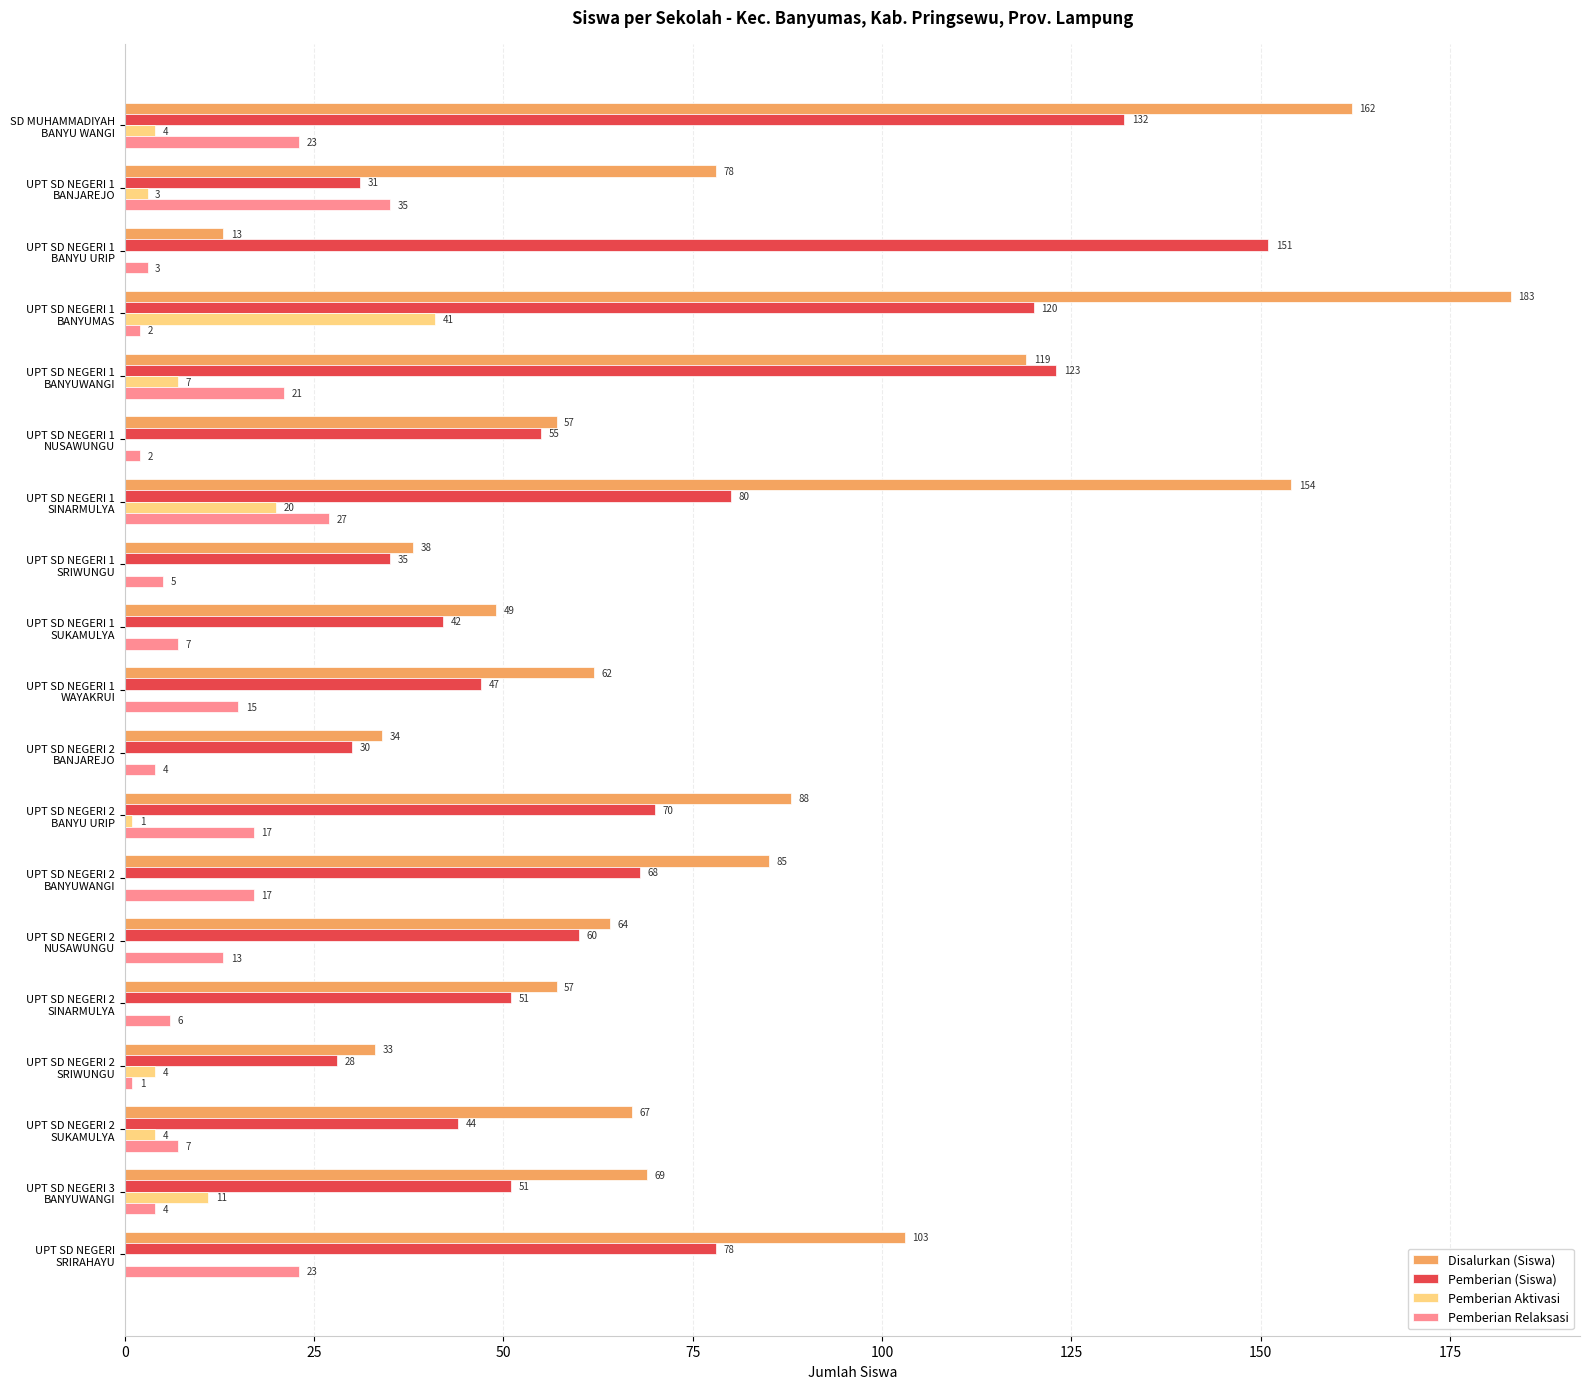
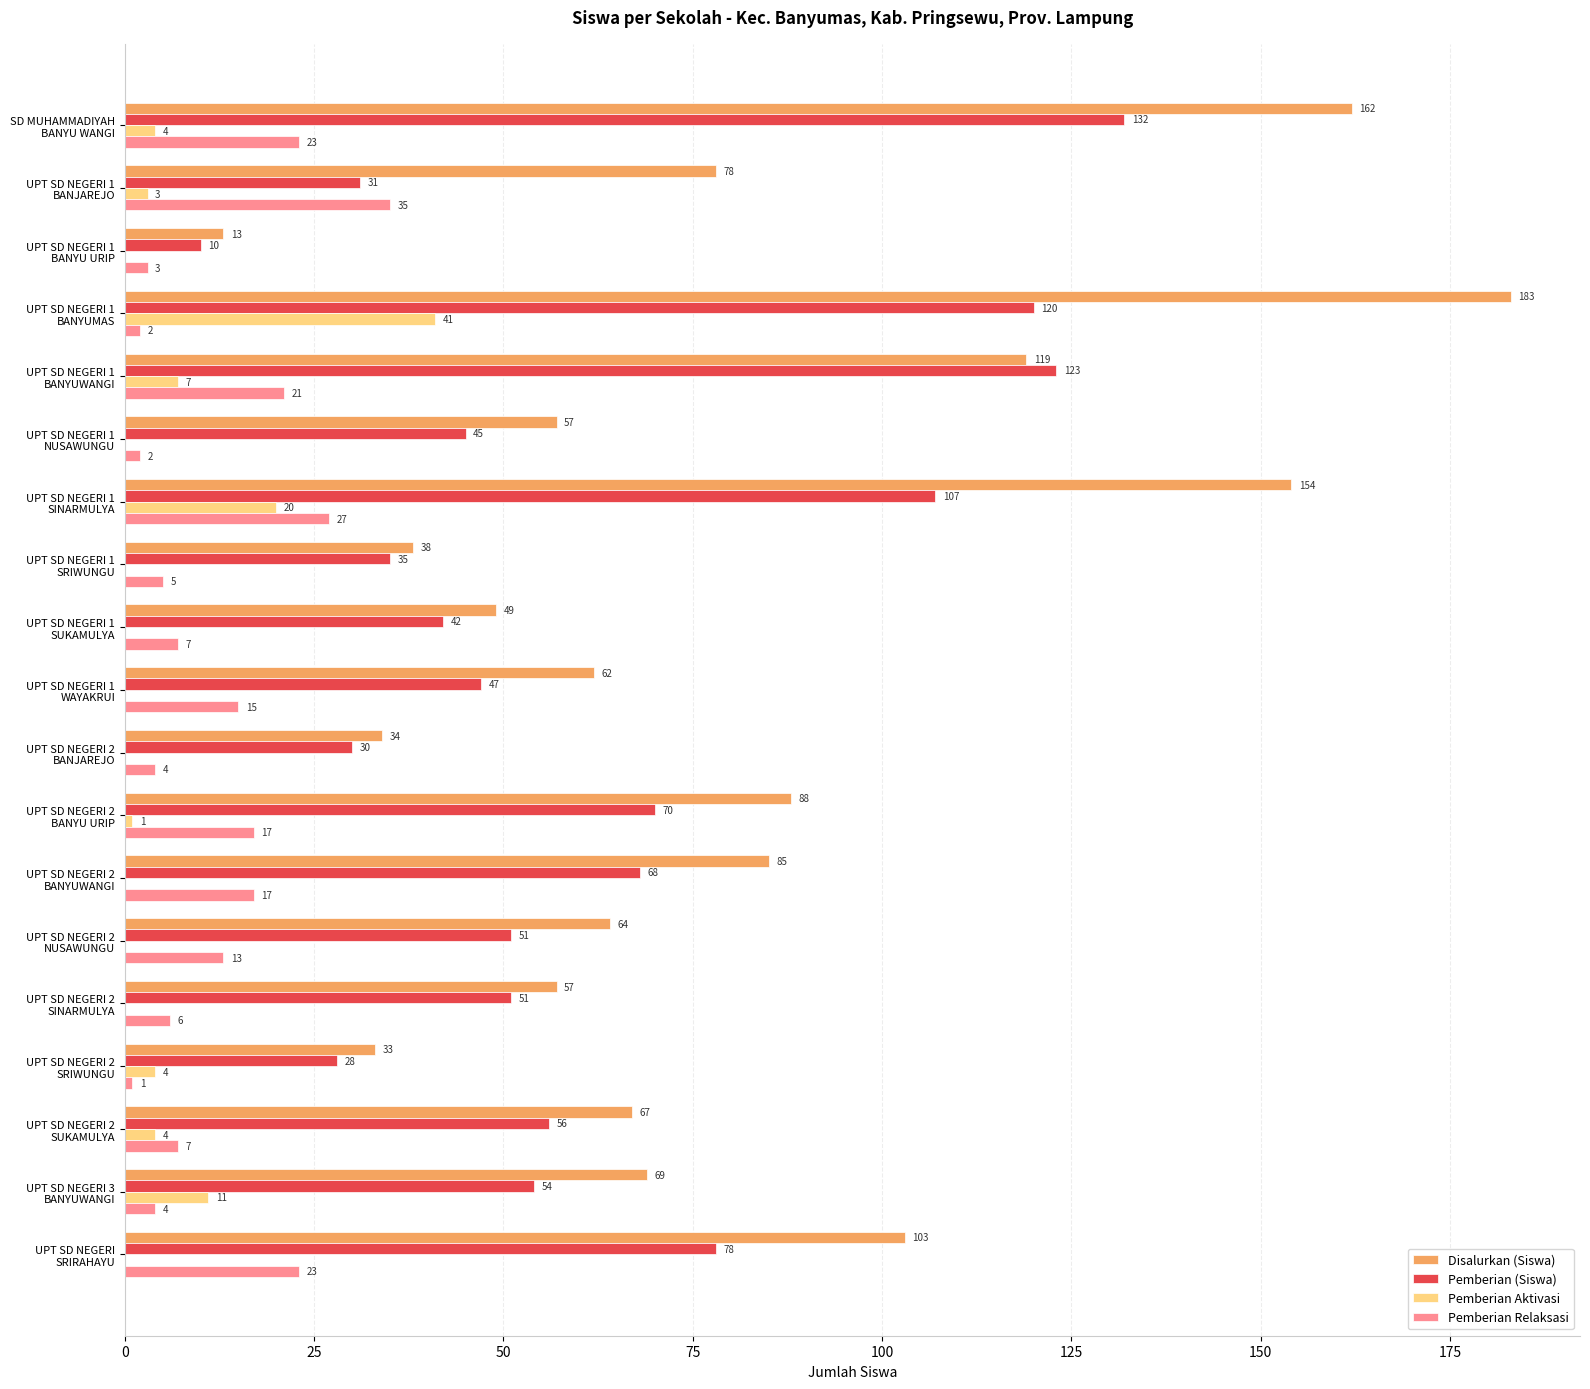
  {
    "Pemberian (Siswa)": {
      "SD MUHAMMADIYAH BANYU WANGI": 132,
      "UPT SD NEGERI 1 BANJAREJO": 31,
-     "UPT SD NEGERI 1 BANYU URIP": 151,
+     "UPT SD NEGERI 1 BANYU URIP": 10,
      "UPT SD NEGERI 1 BANYUMAS": 120,
      "UPT SD NEGERI 1 BANYUWANGI": 123,
-     "UPT SD NEGERI 1 NUSAWUNGU": 55,
-     "UPT SD NEGERI 1 SINARMULYA": 80,
+     "UPT SD NEGERI 1 NUSAWUNGU": 45,
+     "UPT SD NEGERI 1 SINARMULYA": 107,
      "UPT SD NEGERI 1 SRIWUNGU": 35,
      "UPT SD NEGERI 1 SUKAMULYA": 42,
      "UPT SD NEGERI 1 WAYAKRUI": 47,
      "UPT SD NEGERI 2 BANJAREJO": 30,
      "UPT SD NEGERI 2 BANYU URIP": 70,
      "UPT SD NEGERI 2 BANYUWANGI": 68,
-     "UPT SD NEGERI 2 NUSAWUNGU": 60,
+     "UPT SD NEGERI 2 NUSAWUNGU": 51,
      "UPT SD NEGERI 2 SINARMULYA": 51,
      "UPT SD NEGERI 2 SRIWUNGU": 28,
-     "UPT SD NEGERI 2 SUKAMULYA": 44,
-     "UPT SD NEGERI 3 BANYUWANGI": 51,
+     "UPT SD NEGERI 2 SUKAMULYA": 56,
+     "UPT SD NEGERI 3 BANYUWANGI": 54,
      "UPT SD NEGERI SRIRAHAYU": 78
    }
  }
